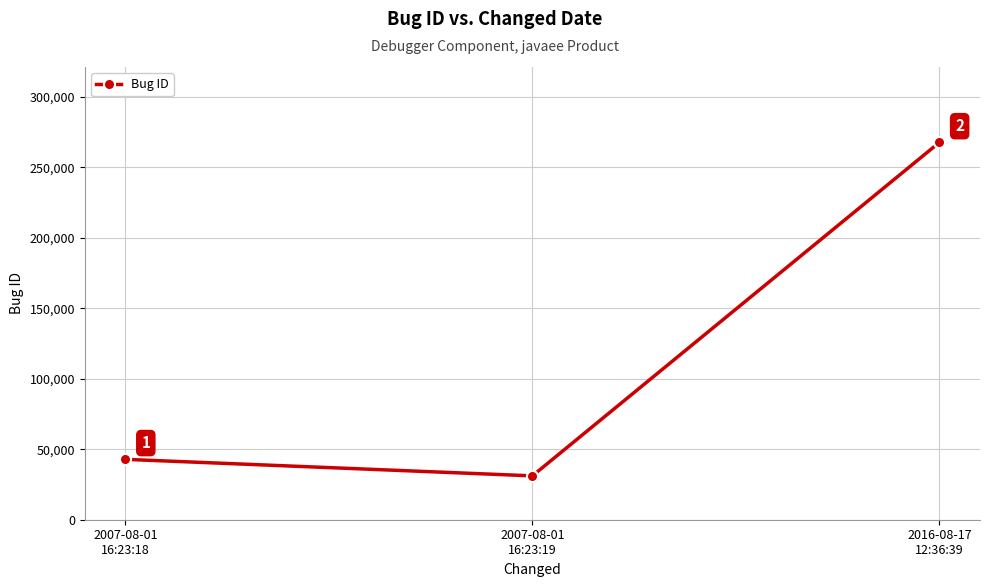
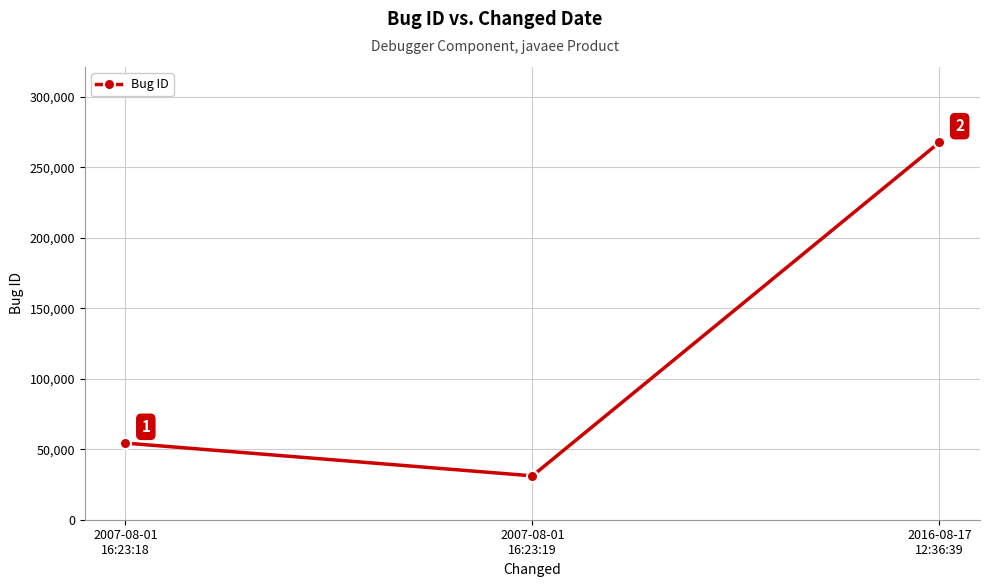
  {
-   "2007-08-01 16:23:18": "43,000",
+   "2007-08-01 16:23:18": "54,000",
    "2007-08-01 16:23:19": "31,000"
  }
